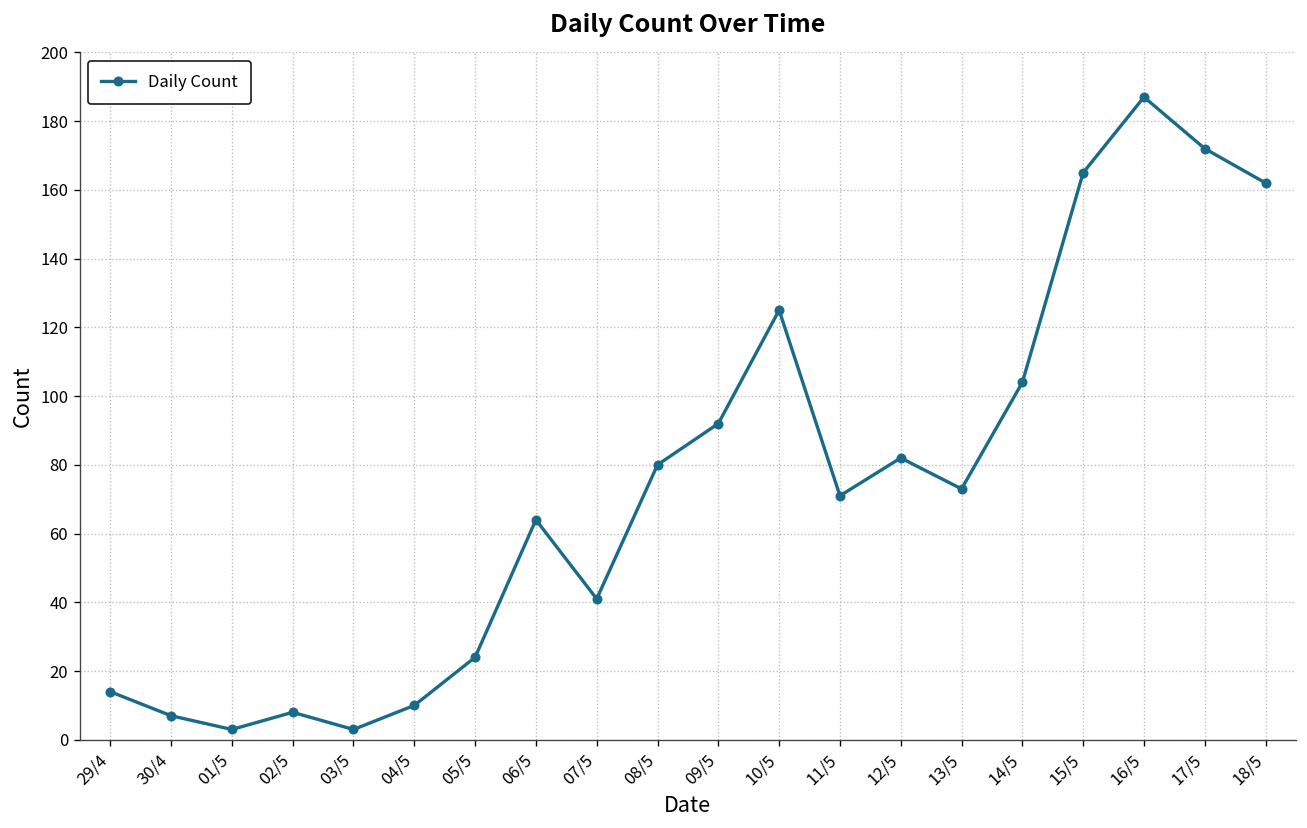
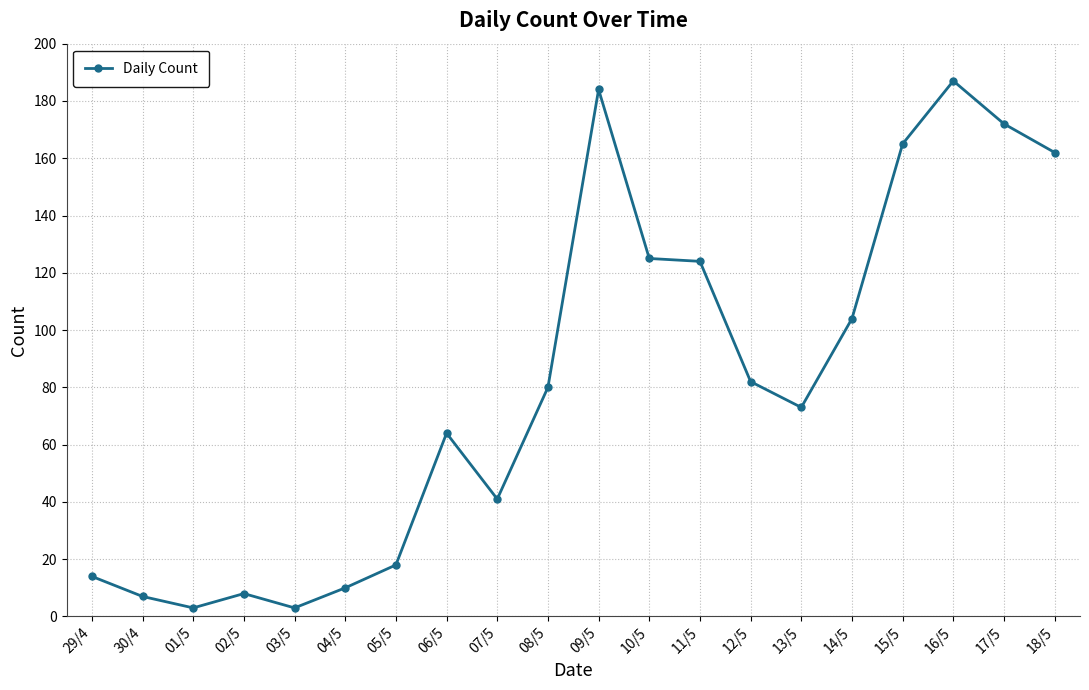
  {
    "29/4": 14,
    "30/4": 7,
    "01/5": 3,
    "02/5": 8,
    "03/5": 3,
    "04/5": 10,
-   "05/5": 24,
+   "05/5": 18,
    "06/5": 64,
    "07/5": 41,
    "08/5": 80,
-   "09/5": 92,
+   "09/5": 184,
    "10/5": 125,
-   "11/5": 71,
+   "11/5": 124,
    "12/5": 82,
    "13/5": 73,
    "14/5": 104,
    "15/5": 165,
    "16/5": 187,
    "17/5": 172,
    "18/5": 162
  }
